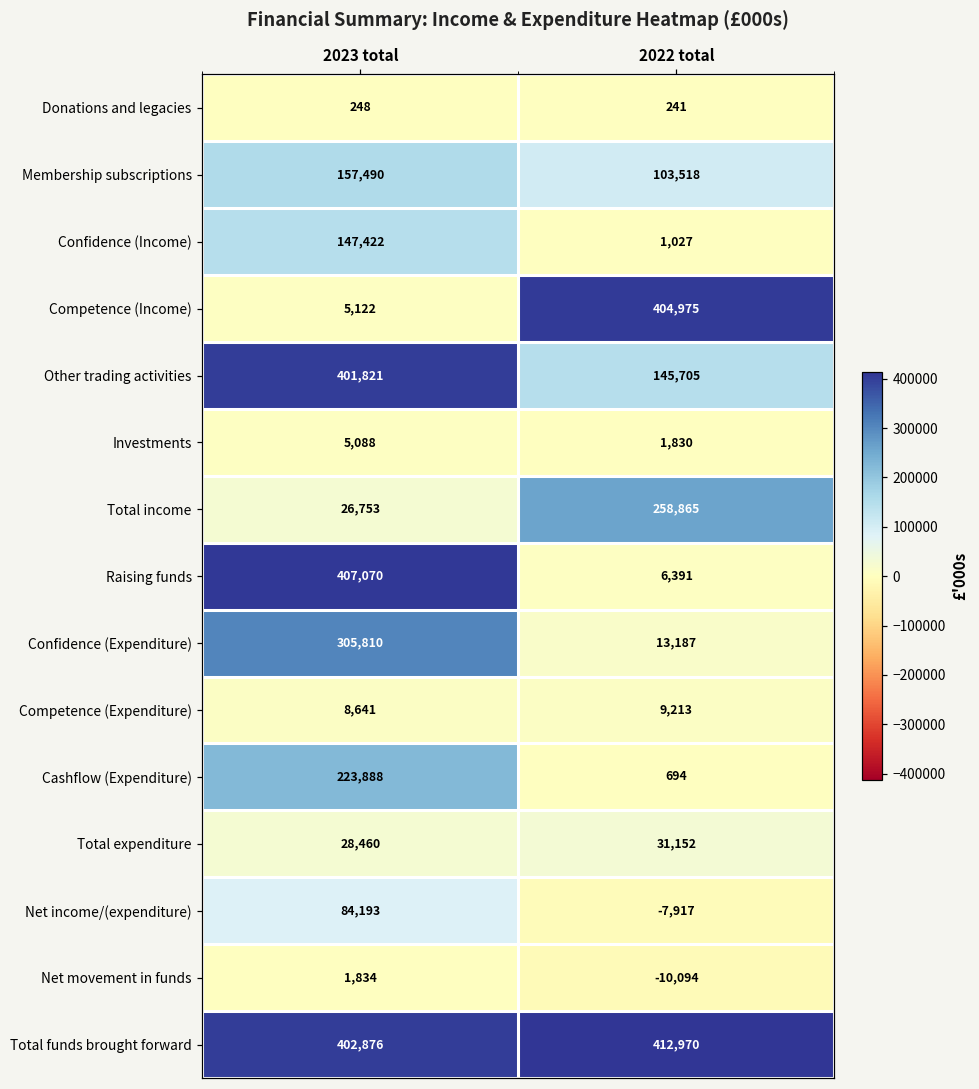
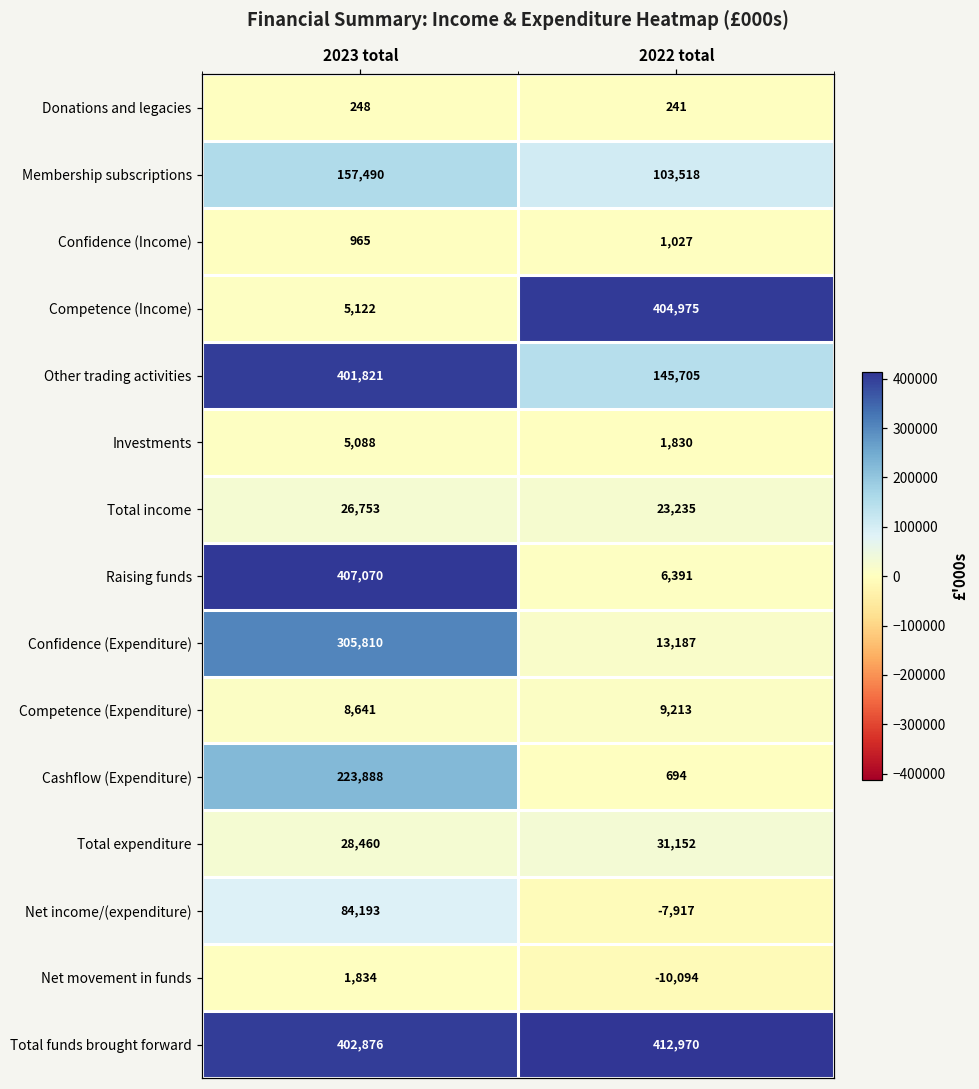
  {
    "Donations and legacies": {
      "2023 total": "248",
      "2022 total": "241"
    },
    "Membership subscriptions": {
      "2023 total": "157,490",
      "2022 total": "103,518"
    },
    "Confidence (Income)": {
-     "2023 total": "147,422",
+     "2023 total": "965",
      "2022 total": "1,027"
    },
    "Competence (Income)": {
      "2023 total": "5,122",
      "2022 total": "404,975"
    },
    "Other trading activities": {
      "2023 total": "401,821",
      "2022 total": "145,705"
    },
    "Investments": {
      "2023 total": "5,088",
      "2022 total": "1,830"
    },
    "Total income": {
      "2023 total": "26,753",
-     "2022 total": "258,865"
+     "2022 total": "23,235"
    },
    "Raising funds": {
      "2023 total": "407,070",
      "2022 total": "6,391"
    },
    "Confidence (Expenditure)": {
      "2023 total": "305,810",
      "2022 total": "13,187"
    },
    "Competence (Expenditure)": {
      "2023 total": "8,641",
      "2022 total": "9,213"
    },
    "Cashflow (Expenditure)": {
      "2023 total": "223,888",
      "2022 total": "694"
    },
    "Total expenditure": {
      "2023 total": "28,460",
      "2022 total": "31,152"
    },
    "Net income/(expenditure)": {
      "2023 total": "84,193",
      "2022 total": "-7,917"
    },
    "Net movement in funds": {
      "2023 total": "1,834",
      "2022 total": "-10,094"
    },
    "Total funds brought forward": {
      "2023 total": "402,876",
      "2022 total": "412,970"
    }
  }
